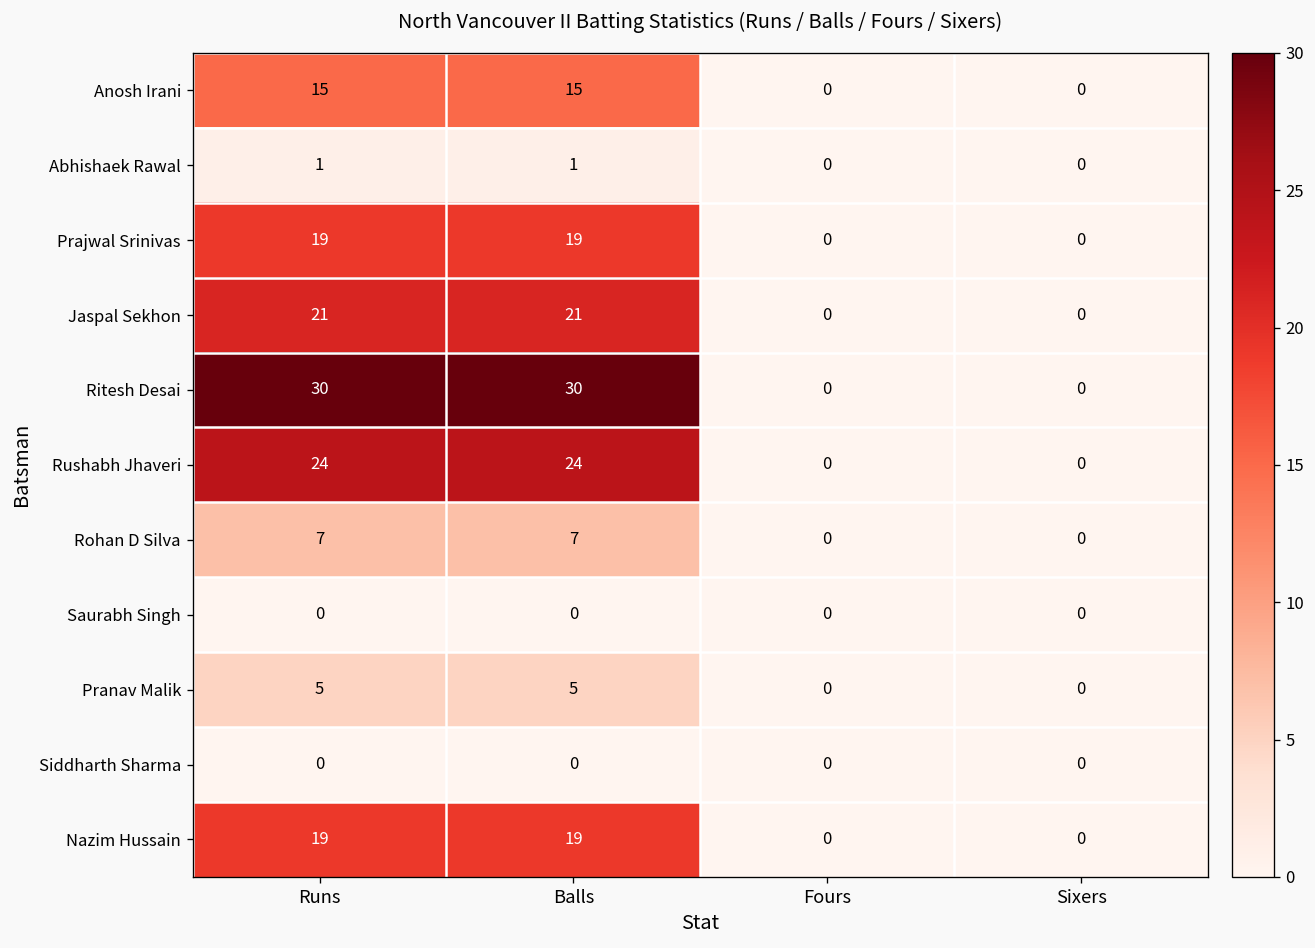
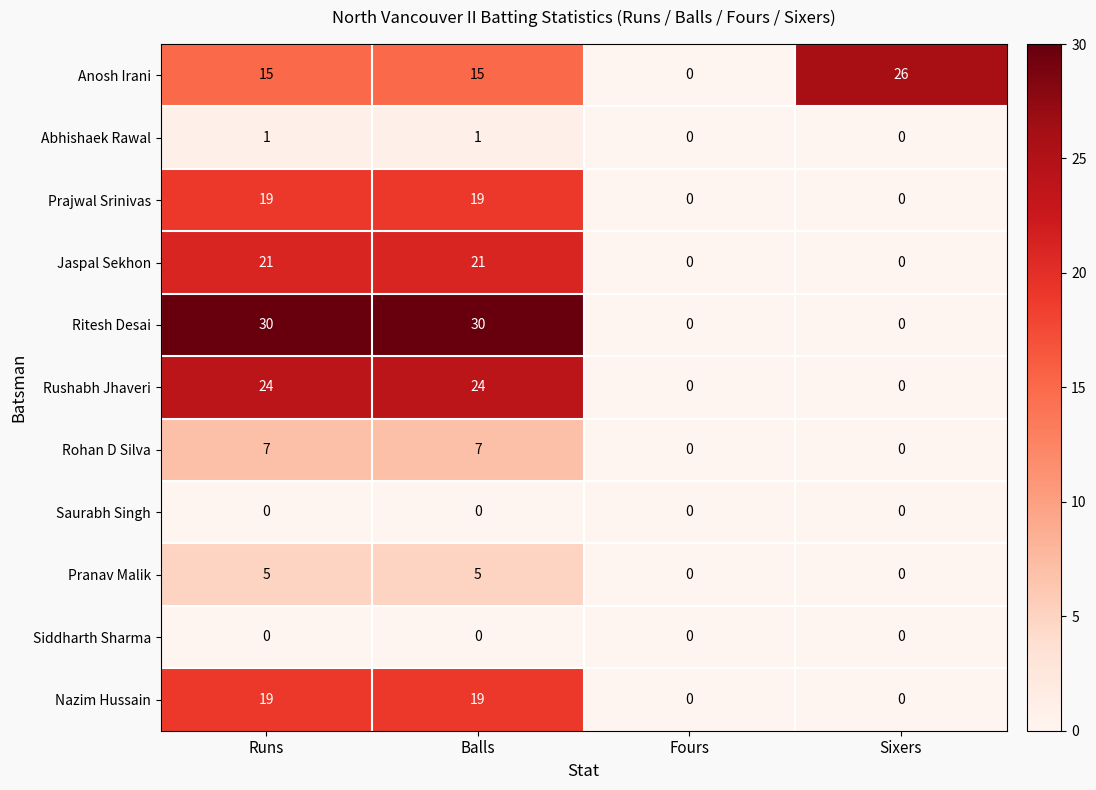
  {
    "Anosh Irani": {
      "Runs": 15,
      "Balls": 15,
      "Fours": 0,
-     "Sixers": 0
+     "Sixers": 26
    },
    "Abhishaek Rawal": {
      "Runs": 1,
      "Balls": 1,
      "Fours": 0,
      "Sixers": 0
    },
    "Prajwal Srinivas": {
      "Runs": 19,
      "Balls": 19,
      "Fours": 0,
      "Sixers": 0
    },
    "Jaspal Sekhon": {
      "Runs": 21,
      "Balls": 21,
      "Fours": 0,
      "Sixers": 0
    },
    "Ritesh Desai": {
      "Runs": 30,
      "Balls": 30,
      "Fours": 0,
      "Sixers": 0
    },
    "Rushabh Jhaveri": {
      "Runs": 24,
      "Balls": 24,
      "Fours": 0,
      "Sixers": 0
    },
    "Rohan D Silva": {
      "Runs": 7,
      "Balls": 7,
      "Fours": 0,
      "Sixers": 0
    },
    "Saurabh Singh": {
      "Runs": 0,
      "Balls": 0,
      "Fours": 0,
      "Sixers": 0
    },
    "Pranav Malik": {
      "Runs": 5,
      "Balls": 5,
      "Fours": 0,
      "Sixers": 0
    },
    "Siddharth Sharma": {
      "Runs": 0,
      "Balls": 0,
      "Fours": 0,
      "Sixers": 0
    },
    "Nazim Hussain": {
      "Runs": 19,
      "Balls": 19,
      "Fours": 0,
      "Sixers": 0
    }
  }
